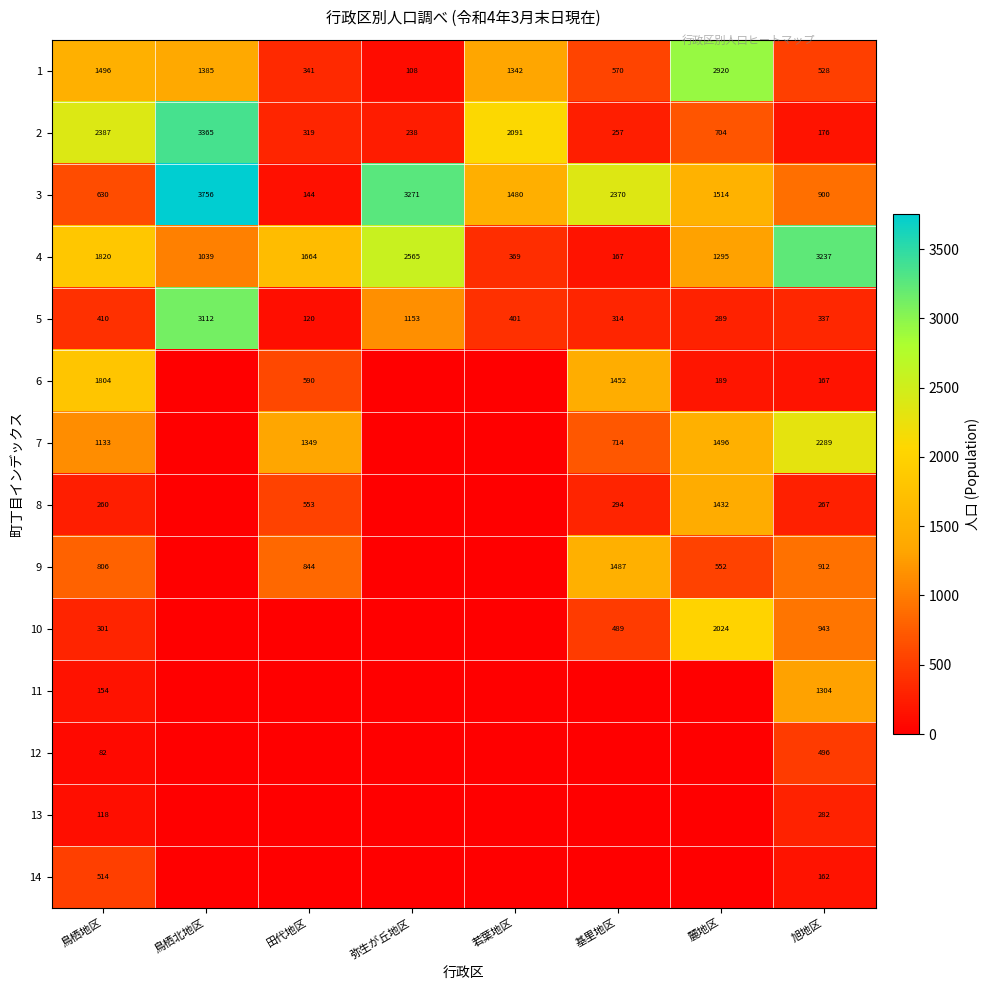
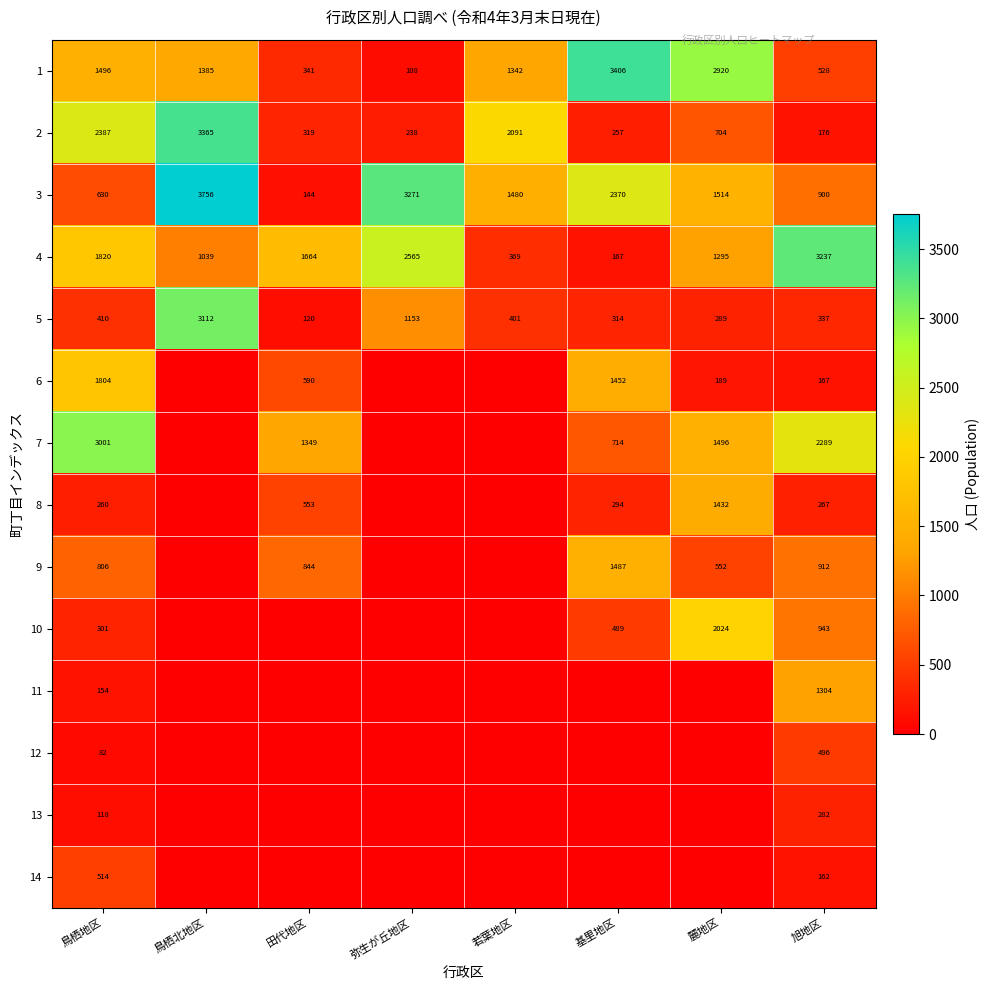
  {
    "1": {
      "鳥栖地区": 1496,
      "鳥栖北地区": 1385,
      "田代地区": 341,
      "弥生が丘地区": 108,
      "若葉地区": 1342,
-     "基里地区": 570,
+     "基里地区": 3406,
      "麓地区": 2920,
      "旭地区": 528
    },
    "2": {
      "鳥栖地区": 2387,
      "鳥栖北地区": 3365,
      "田代地区": 319,
      "弥生が丘地区": 238,
      "若葉地区": 2091,
      "基里地区": 257,
      "麓地区": 704,
      "旭地区": 176
    },
    "3": {
      "鳥栖地区": 630,
      "鳥栖北地区": 3756,
      "田代地区": 144,
      "弥生が丘地区": 3271,
      "若葉地区": 1480,
      "基里地区": 2370,
      "麓地区": 1514,
      "旭地区": 900
    },
    "4": {
      "鳥栖地区": 1820,
      "鳥栖北地区": 1039,
      "田代地区": 1664,
      "弥生が丘地区": 2565,
      "若葉地区": 369,
      "基里地区": 167,
      "麓地区": 1295,
      "旭地区": 3237
    },
    "5": {
      "鳥栖地区": 410,
      "鳥栖北地区": 3112,
      "田代地区": 120,
      "弥生が丘地区": 1153,
      "若葉地区": 401,
      "基里地区": 314,
      "麓地区": 289,
      "旭地区": 337
    },
    "6": {
      "鳥栖地区": 1804,
      "田代地区": 590,
      "基里地区": 1452,
      "麓地区": 189,
      "旭地区": 167
    },
    "7": {
-     "鳥栖地区": 1133,
+     "鳥栖地区": 3001,
      "田代地区": 1349,
      "基里地区": 714,
      "麓地区": 1496,
      "旭地区": 2289
    },
    "8": {
      "鳥栖地区": 260,
      "田代地区": 553,
      "基里地区": 294,
      "麓地区": 1432,
      "旭地区": 267
    },
    "9": {
      "鳥栖地区": 806,
      "田代地区": 844,
      "基里地区": 1487,
      "麓地区": 552,
      "旭地区": 912
    },
    "10": {
      "鳥栖地区": 301,
      "基里地区": 489,
      "麓地区": 2024,
      "旭地区": 943
    },
    "11": {
      "鳥栖地区": 154,
      "旭地区": 1304
    },
    "12": {
      "鳥栖地区": 82,
      "旭地区": 496
    },
    "13": {
      "鳥栖地区": 118,
      "旭地区": 282
    },
    "14": {
      "鳥栖地区": 514,
      "旭地区": 162
    }
  }
